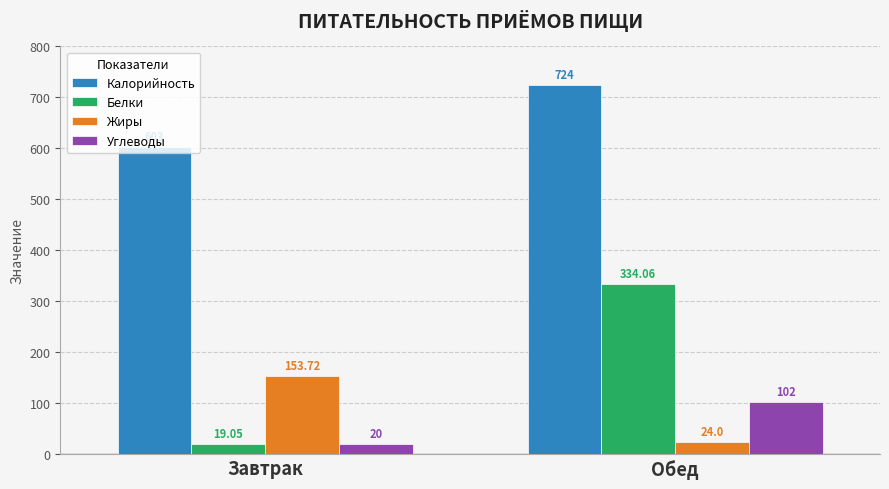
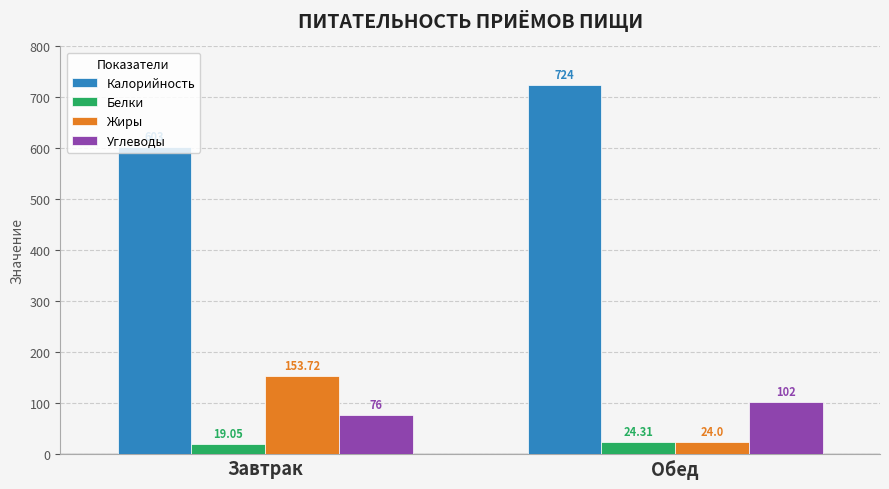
  {
    "Калорийность": {
      "Обед": 724
    },
    "Белки": {
      "Завтрак": 19.05,
-     "Обед": 334.06
+     "Обед": 24.31
    },
    "Жиры": {
      "Завтрак": 153.72,
      "Обед": 24.0
    },
    "Углеводы": {
-     "Завтрак": 20,
+     "Завтрак": 76,
      "Обед": 102
    }
  }
